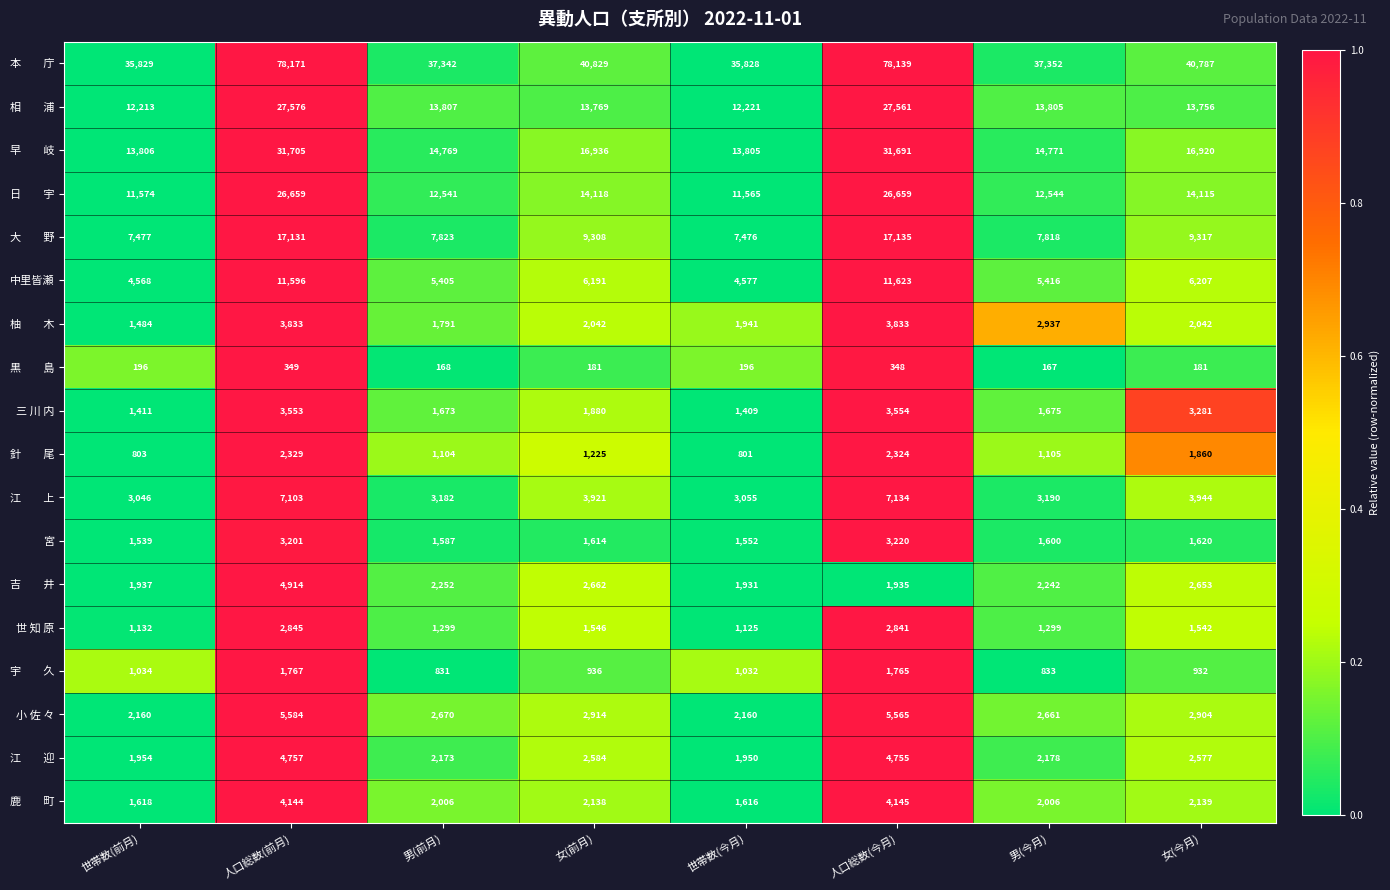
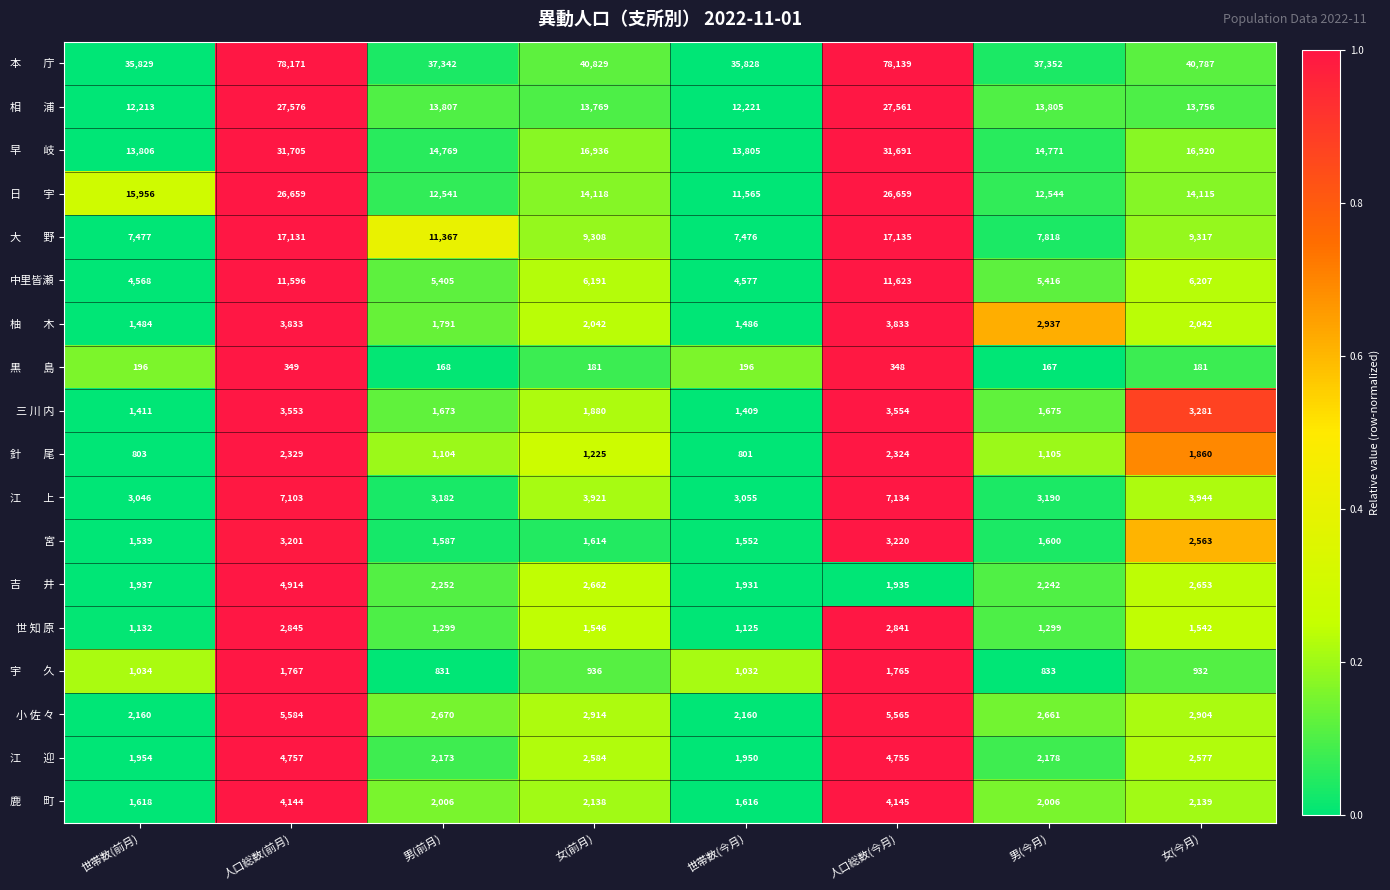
  {
    "本 庁": {
      "世帯数(前月)": "35,829",
      "人口総数(前月)": "78,171",
      "男(前月)": "37,342",
      "女(前月)": "40,829",
      "世帯数(今月)": "35,828",
      "人口総数(今月)": "78,139",
      "男(今月)": "37,352",
      "女(今月)": "40,787"
    },
    "相 浦": {
      "世帯数(前月)": "12,213",
      "人口総数(前月)": "27,576",
      "男(前月)": "13,807",
      "女(前月)": "13,769",
      "世帯数(今月)": "12,221",
      "人口総数(今月)": "27,561",
      "男(今月)": "13,805",
      "女(今月)": "13,756"
    },
    "早 岐": {
      "世帯数(前月)": "13,806",
      "人口総数(前月)": "31,705",
      "男(前月)": "14,769",
      "女(前月)": "16,936",
      "世帯数(今月)": "13,805",
      "人口総数(今月)": "31,691",
      "男(今月)": "14,771",
      "女(今月)": "16,920"
    },
    "日 宇": {
-     "世帯数(前月)": "11,574",
+     "世帯数(前月)": "15,956",
      "人口総数(前月)": "26,659",
      "男(前月)": "12,541",
      "女(前月)": "14,118",
      "世帯数(今月)": "11,565",
      "人口総数(今月)": "26,659",
      "男(今月)": "12,544",
      "女(今月)": "14,115"
    },
    "大 野": {
      "世帯数(前月)": "7,477",
      "人口総数(前月)": "17,131",
-     "男(前月)": "7,823",
+     "男(前月)": "11,367",
      "女(前月)": "9,308",
      "世帯数(今月)": "7,476",
      "人口総数(今月)": "17,135",
      "男(今月)": "7,818",
      "女(今月)": "9,317"
    },
    "中里皆瀬": {
      "世帯数(前月)": "4,568",
      "人口総数(前月)": "11,596",
      "男(前月)": "5,405",
      "女(前月)": "6,191",
      "世帯数(今月)": "4,577",
      "人口総数(今月)": "11,623",
      "男(今月)": "5,416",
      "女(今月)": "6,207"
    },
    "柚 木": {
      "世帯数(前月)": "1,484",
      "人口総数(前月)": "3,833",
      "男(前月)": "1,791",
      "女(前月)": "2,042",
-     "世帯数(今月)": "1,941",
+     "世帯数(今月)": "1,486",
      "人口総数(今月)": "3,833",
      "男(今月)": "2,937",
      "女(今月)": "2,042"
    },
    "黒 島": {
      "世帯数(前月)": "196",
      "人口総数(前月)": "349",
      "男(前月)": "168",
      "女(前月)": "181",
      "世帯数(今月)": "196",
      "人口総数(今月)": "348",
      "男(今月)": "167",
      "女(今月)": "181"
    },
    "三 川 内": {
      "世帯数(前月)": "1,411",
      "人口総数(前月)": "3,553",
      "男(前月)": "1,673",
      "女(前月)": "1,880",
      "世帯数(今月)": "1,409",
      "人口総数(今月)": "3,554",
      "男(今月)": "1,675",
      "女(今月)": "3,281"
    },
    "針 尾": {
      "世帯数(前月)": "803",
      "人口総数(前月)": "2,329",
      "男(前月)": "1,104",
      "女(前月)": "1,225",
      "世帯数(今月)": "801",
      "人口総数(今月)": "2,324",
      "男(今月)": "1,105",
      "女(今月)": "1,860"
    },
    "江 上": {
      "世帯数(前月)": "3,046",
      "人口総数(前月)": "7,103",
      "男(前月)": "3,182",
      "女(前月)": "3,921",
      "世帯数(今月)": "3,055",
      "人口総数(今月)": "7,134",
      "男(今月)": "3,190",
      "女(今月)": "3,944"
    },
    "宮": {
      "世帯数(前月)": "1,539",
      "人口総数(前月)": "3,201",
      "男(前月)": "1,587",
      "女(前月)": "1,614",
      "世帯数(今月)": "1,552",
      "人口総数(今月)": "3,220",
      "男(今月)": "1,600",
-     "女(今月)": "1,620"
+     "女(今月)": "2,563"
    },
    "吉 井": {
      "世帯数(前月)": "1,937",
      "人口総数(前月)": "4,914",
      "男(前月)": "2,252",
      "女(前月)": "2,662",
      "世帯数(今月)": "1,931",
      "人口総数(今月)": "1,935",
      "男(今月)": "2,242",
      "女(今月)": "2,653"
    },
    "世 知 原": {
      "世帯数(前月)": "1,132",
      "人口総数(前月)": "2,845",
      "男(前月)": "1,299",
      "女(前月)": "1,546",
      "世帯数(今月)": "1,125",
      "人口総数(今月)": "2,841",
      "男(今月)": "1,299",
      "女(今月)": "1,542"
    },
    "宇 久": {
      "世帯数(前月)": "1,034",
      "人口総数(前月)": "1,767",
      "男(前月)": "831",
      "女(前月)": "936",
      "世帯数(今月)": "1,032",
      "人口総数(今月)": "1,765",
      "男(今月)": "833",
      "女(今月)": "932"
    },
    "小 佐 々": {
      "世帯数(前月)": "2,160",
      "人口総数(前月)": "5,584",
      "男(前月)": "2,670",
      "女(前月)": "2,914",
      "世帯数(今月)": "2,160",
      "人口総数(今月)": "5,565",
      "男(今月)": "2,661",
      "女(今月)": "2,904"
    },
    "江 迎": {
      "世帯数(前月)": "1,954",
      "人口総数(前月)": "4,757",
      "男(前月)": "2,173",
      "女(前月)": "2,584",
      "世帯数(今月)": "1,950",
      "人口総数(今月)": "4,755",
      "男(今月)": "2,178",
      "女(今月)": "2,577"
    },
    "鹿 町": {
      "世帯数(前月)": "1,618",
      "人口総数(前月)": "4,144",
      "男(前月)": "2,006",
      "女(前月)": "2,138",
      "世帯数(今月)": "1,616",
      "人口総数(今月)": "4,145",
      "男(今月)": "2,006",
      "女(今月)": "2,139"
    }
  }
